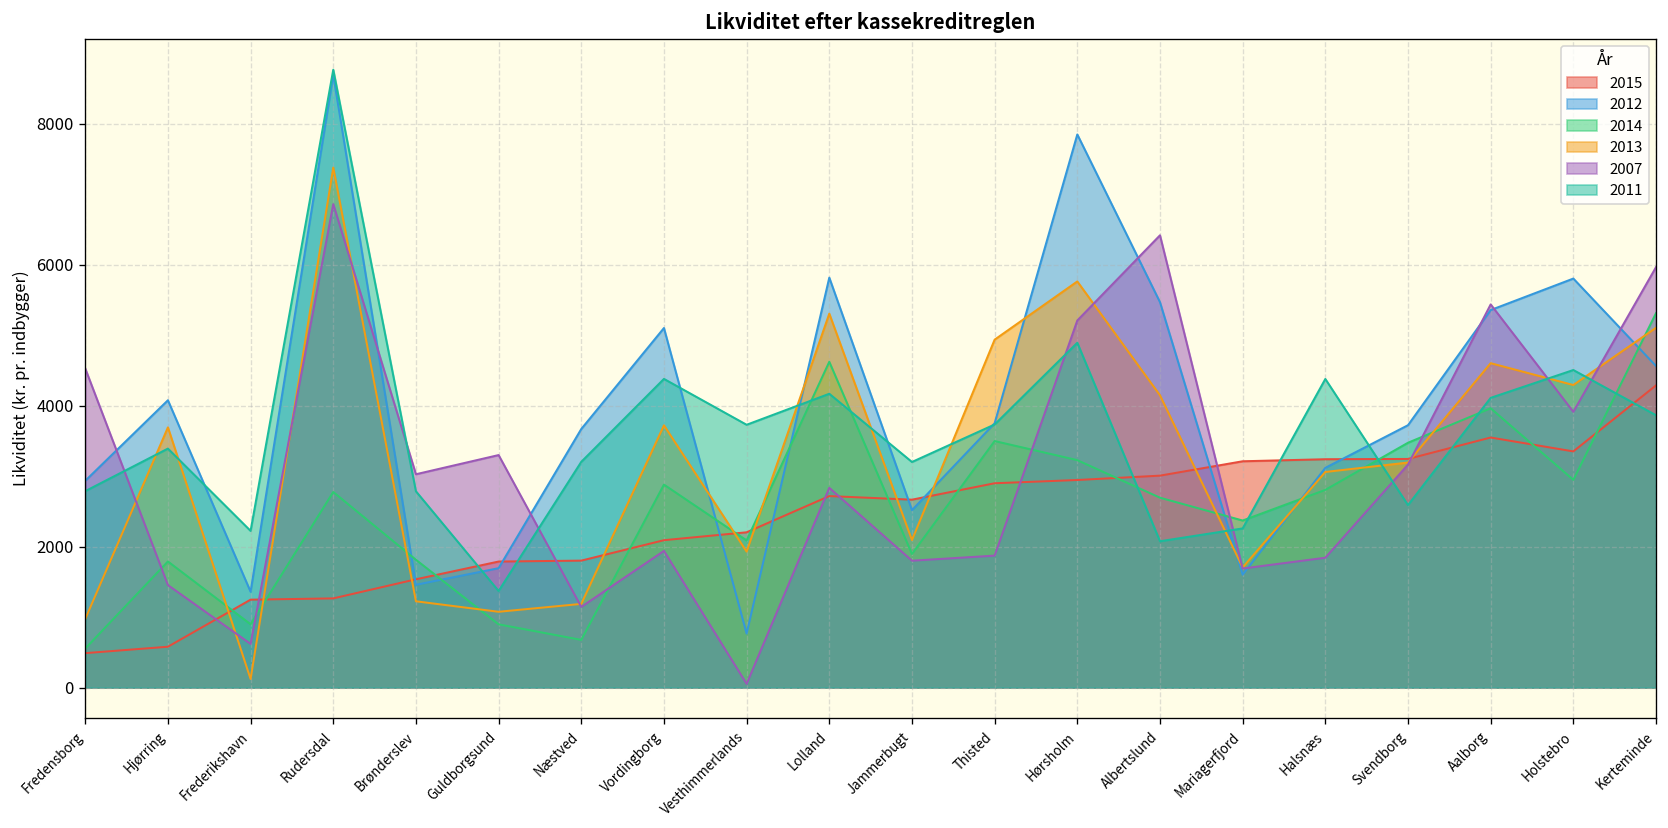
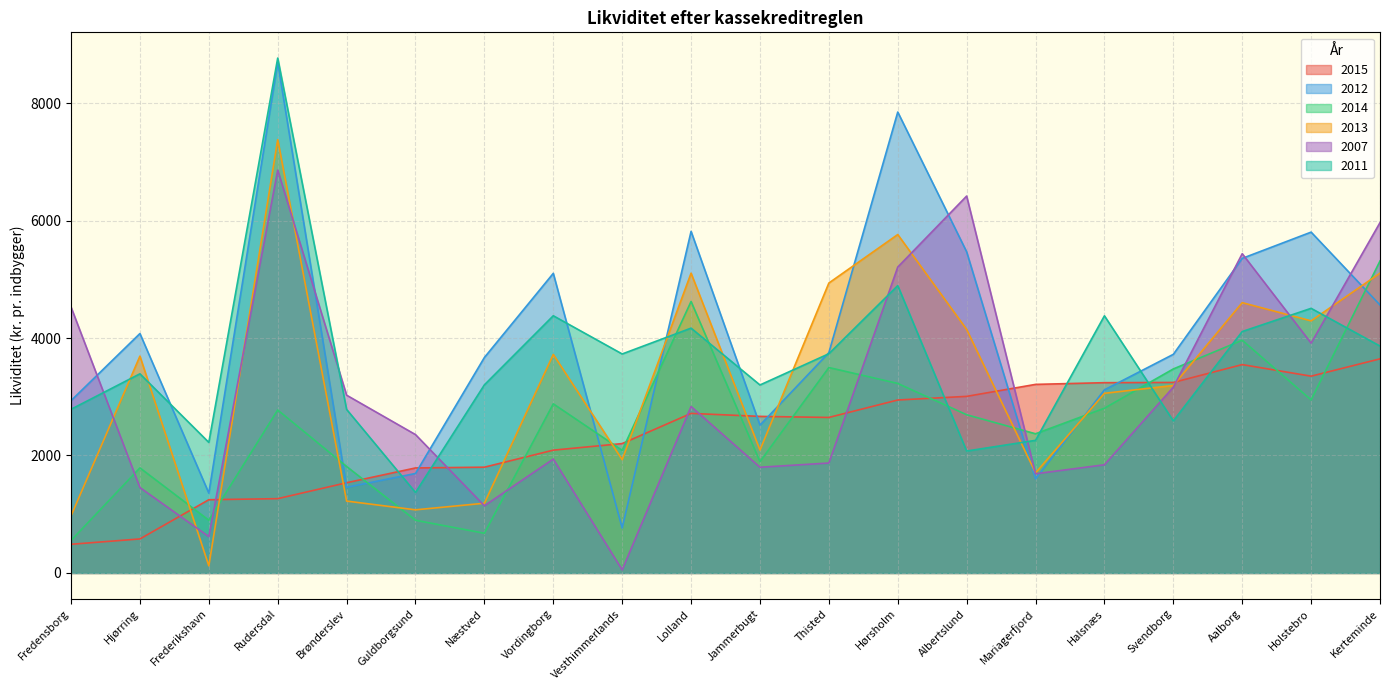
  {
    "2015": {
      "Fredensborg": 500,
      "Hjørring": 600,
      "Frederikshavn": 1200,
      "Rudersdal": 1300,
      "Brønderslev": 1500,
      "Guldborgsund": 1800,
      "Næstved": 1800,
      "Vordingborg": 2100,
      "Vesthimmerlands": 2200,
      "Lolland": 2700,
      "Jammerbugt": 2700,
-     "Thisted": 2900,
+     "Thisted": 2600,
      "Hørsholm": 2900,
      "Albertslund": 3000,
      "Mariagerfjord": 3200,
      "Halsnæs": 3200,
      "Svendborg": 3200,
      "Aalborg": 3500,
      "Holstebro": 3400,
-     "Kerteminde": 4300
+     "Kerteminde": 3600
    },
    "2013": {
      "Fredensborg": 1000,
      "Hjørring": 3700,
      "Frederikshavn": 100,
      "Rudersdal": 7400,
      "Brønderslev": 1200,
      "Guldborgsund": 1100,
      "Næstved": 1200,
      "Vordingborg": 3700,
      "Vesthimmerlands": 1900,
-     "Lolland": 5300,
+     "Lolland": 5100,
      "Jammerbugt": 2100,
      "Thisted": 4900,
      "Hørsholm": 5800,
      "Albertslund": 4100,
      "Halsnæs": 3100,
      "Aalborg": 4600,
      "Holstebro": 4300,
      "Kerteminde": 5100
    },
    "2007": {
      "Fredensborg": 4500,
      "Hjørring": 1500,
      "Frederikshavn": 600,
      "Rudersdal": 6900,
      "Brønderslev": 3000,
-     "Guldborgsund": 3300,
+     "Guldborgsund": 2400,
      "Næstved": 1100,
      "Vordingborg": 1900,
      "Vesthimmerlands": 100,
      "Lolland": 2800,
      "Jammerbugt": 1800,
      "Thisted": 1900,
      "Hørsholm": 5200,
      "Albertslund": 6400,
      "Halsnæs": 1800,
      "Aalborg": 5400,
      "Holstebro": 3900,
      "Kerteminde": 6000
    }
  }
